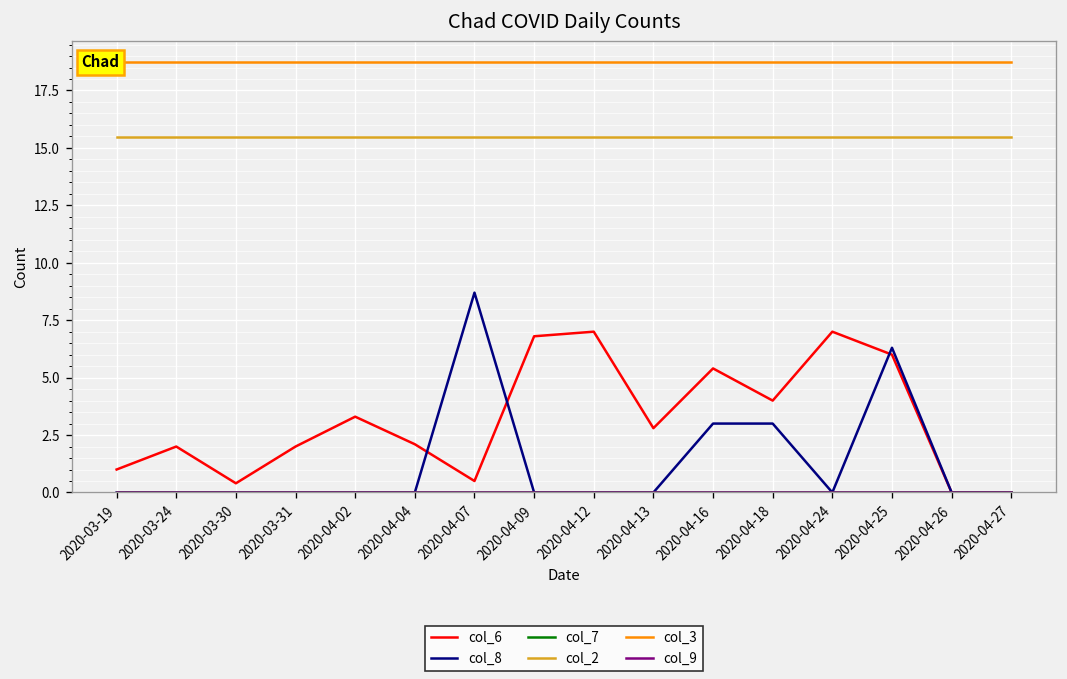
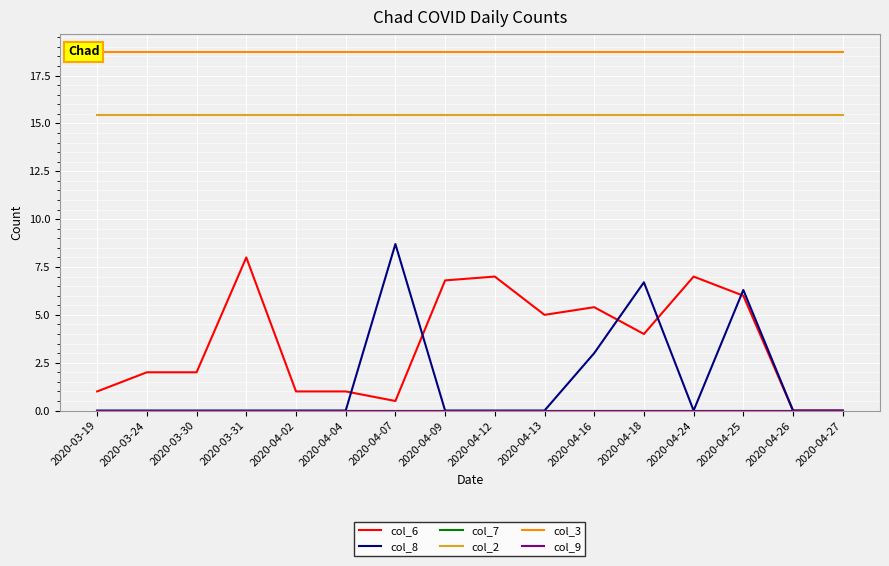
  {
    "col_6": {
      "2020-03-19": 1.0,
      "2020-03-24": 2.0,
-     "2020-03-30": 0.4,
-     "2020-03-31": 2,
-     "2020-04-02": 3.3,
-     "2020-04-04": 2.1,
+     "2020-03-30": 2.0,
+     "2020-03-31": 8,
+     "2020-04-02": 1.0,
+     "2020-04-04": 1.0,
      "2020-04-07": 0.5,
      "2020-04-09": 6.8,
      "2020-04-12": 7.0,
-     "2020-04-13": 2.8,
+     "2020-04-13": 5.0,
      "2020-04-16": 5.4,
      "2020-04-18": 4.0,
      "2020-04-24": 7.0,
      "2020-04-25": 6.0
    },
    "col_8": {
      "2020-04-07": 8.7,
      "2020-04-16": 3.0,
-     "2020-04-18": 3.0,
+     "2020-04-18": 6.7,
      "2020-04-25": 6.3
    },
    "col_9": {
      "2020-04-07": 0.0,
      "2020-04-16": 0.0,
      "2020-04-18": 0.0,
      "2020-04-25": 0.0
    }
  }
